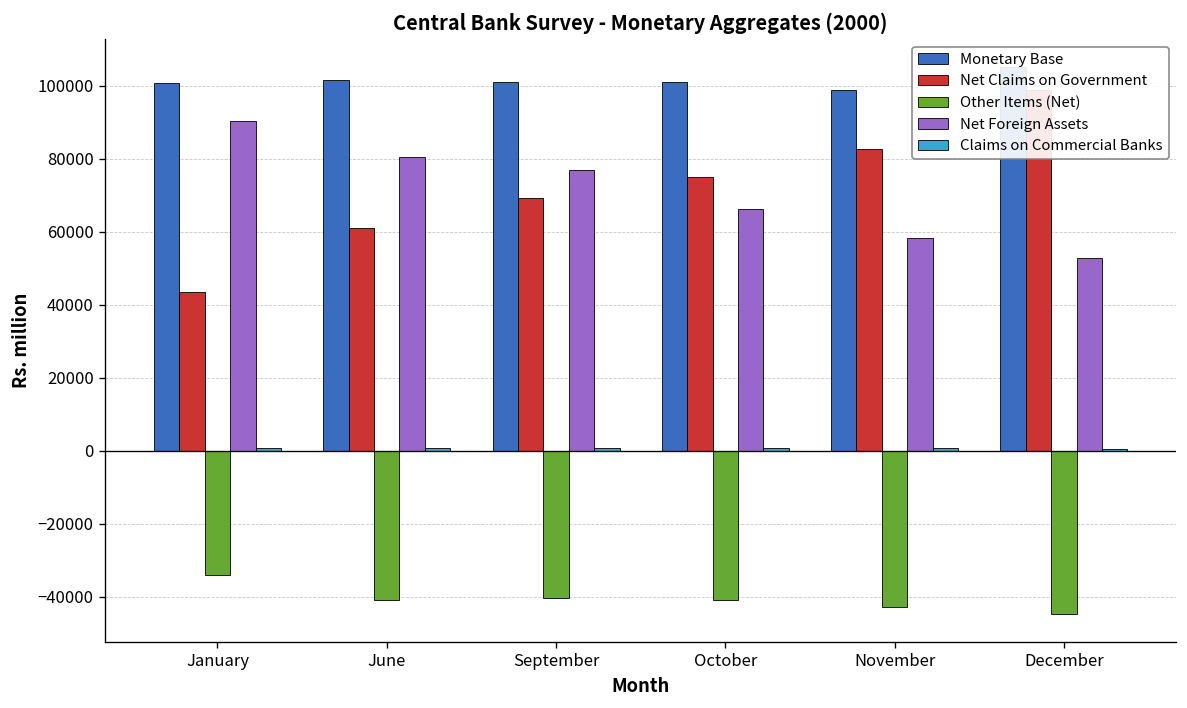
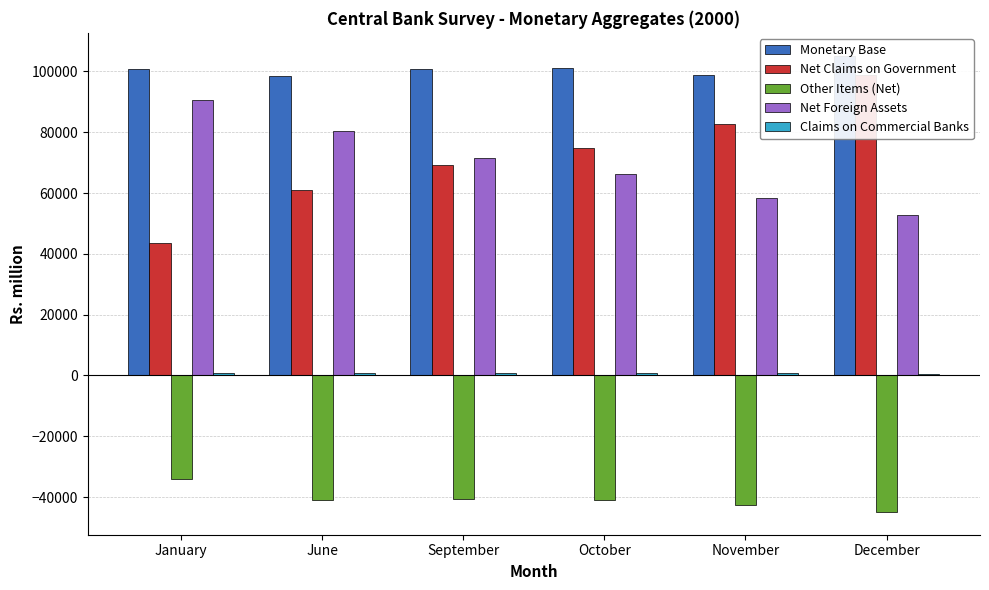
  {
    "Monetary Base": {
      "January": 101000,
-     "June": 102000,
+     "June": 98000,
      "September": 101000,
      "October": 101000,
      "November": 99000
    },
    "Net Claims on Government": {
      "January": 44000,
      "June": 61000,
      "September": 69000,
      "October": 75000,
      "November": 83000
    },
    "Other Items (Net)": {
      "January": -34000,
      "June": -41000,
      "September": -41000,
      "October": -41000,
      "November": -43000,
      "December": -45000
    },
    "Net Foreign Assets": {
      "January": 90000,
      "June": 81000,
-     "September": 77000,
+     "September": 71000,
      "October": 66000,
      "November": 58000,
      "December": 53000
    }
  }
